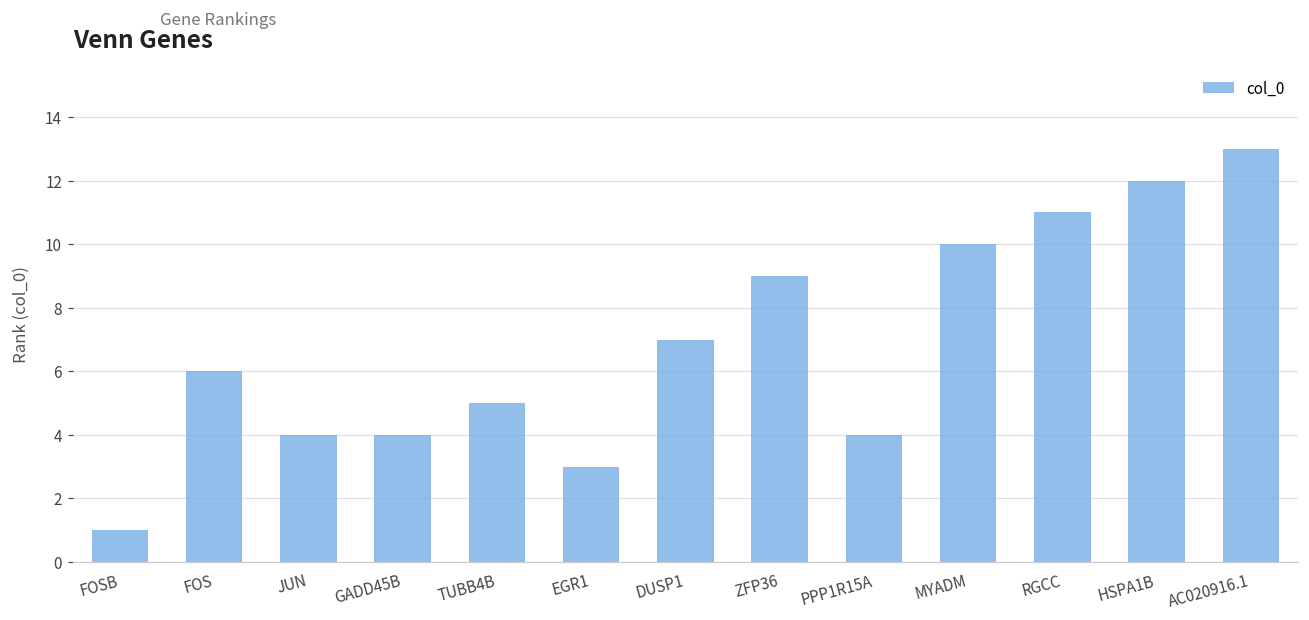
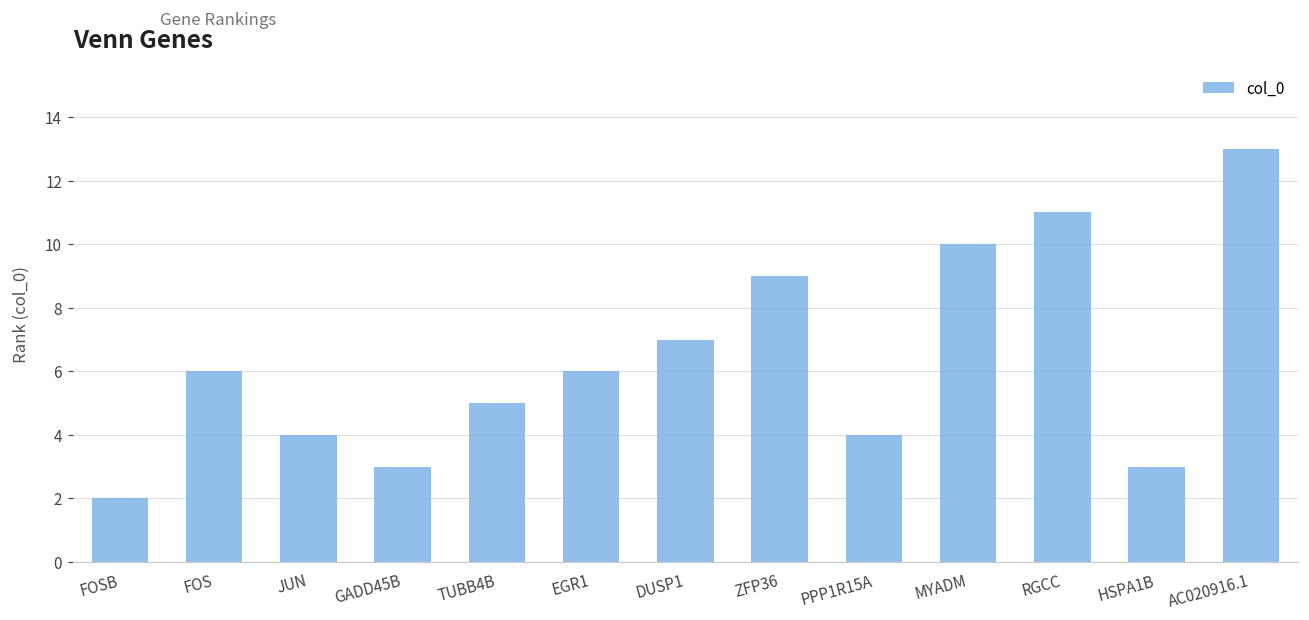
  {
-   "FOSB": 1,
+   "FOSB": 2,
    "FOS": 6,
    "JUN": 4,
-   "GADD45B": 4,
+   "GADD45B": 3,
    "TUBB4B": 5,
-   "EGR1": 3,
+   "EGR1": 6,
    "DUSP1": 7,
    "ZFP36": 9,
    "PPP1R15A": 4,
    "MYADM": 10,
    "RGCC": 11,
-   "HSPA1B": 12,
+   "HSPA1B": 3,
    "AC020916.1": 13
  }
